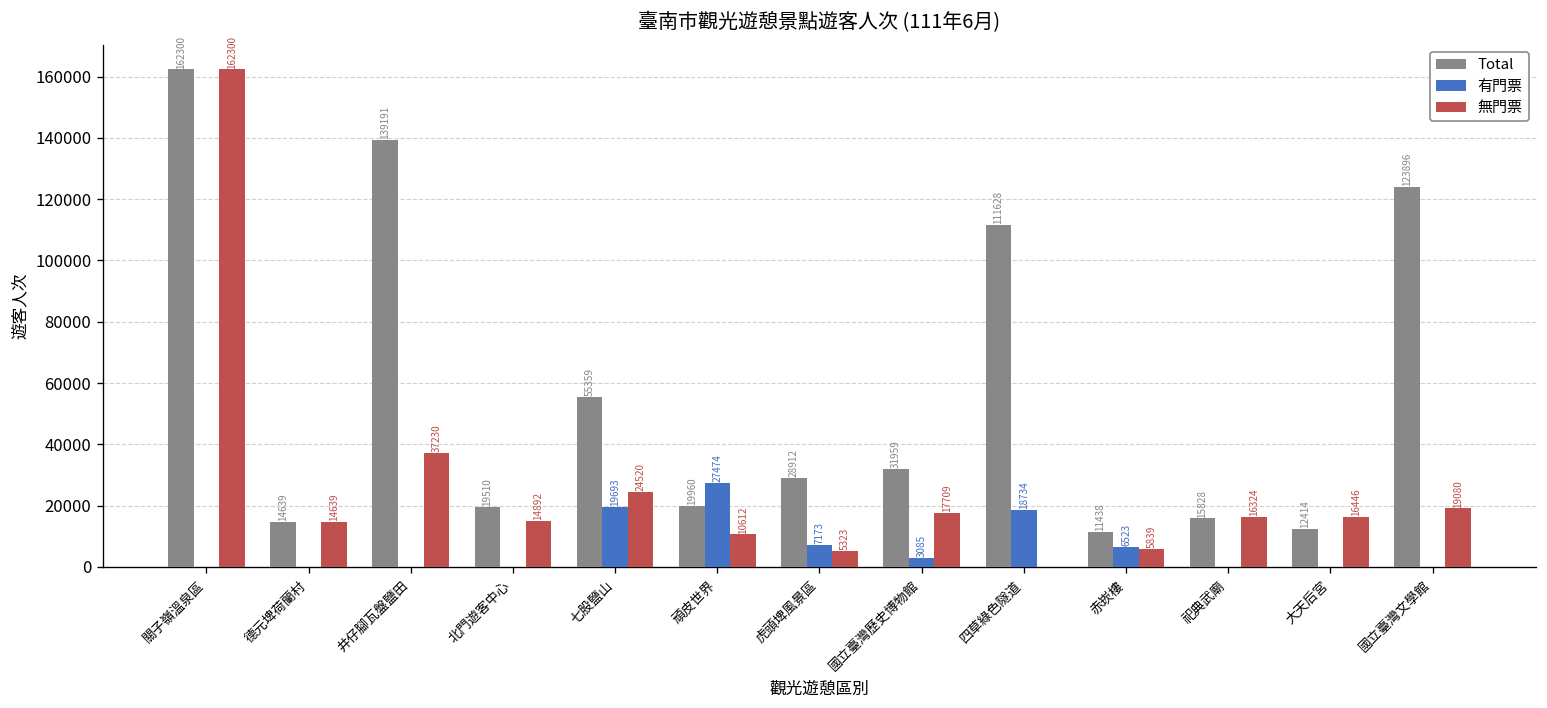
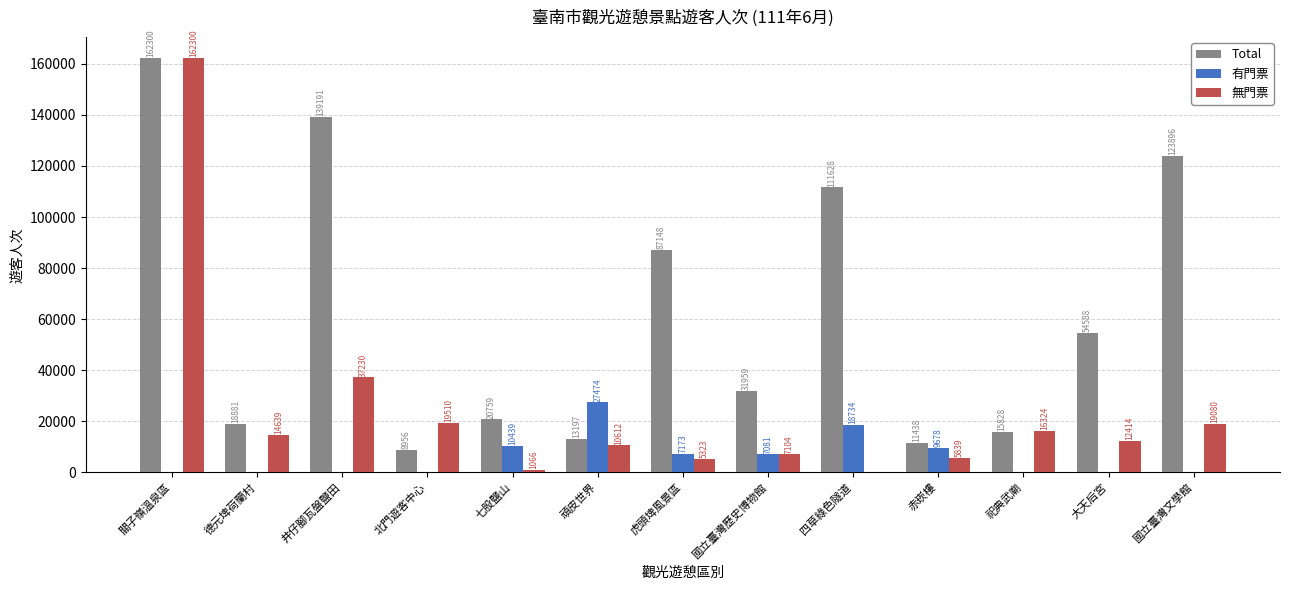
  {
    "Total": {
      "關子嶺溫泉區": 162300,
-     "德元埤荷蘭村": 14639,
+     "德元埤荷蘭村": 18881,
      "井仔腳瓦盤鹽田": 139191,
-     "北門遊客中心": 19510,
-     "七股鹽山": 55359,
-     "頑皮世界": 19960,
-     "虎頭埤風景區": 28912,
+     "北門遊客中心": 8956,
+     "七股鹽山": 20759,
+     "頑皮世界": 13197,
+     "虎頭埤風景區": 87148,
      "國立臺灣歷史博物館": 31959,
      "四草綠色隧道": 111628,
      "赤崁樓": 11438,
      "祀典武廟": 15828,
-     "大天后宮": 12414,
+     "大天后宮": 54588,
      "國立臺灣文學館": 123896
    },
    "有門票": {
-     "七股鹽山": 19693,
+     "七股鹽山": 10439,
      "頑皮世界": 27474,
      "虎頭埤風景區": 7173,
-     "國立臺灣歷史博物館": 3085,
+     "國立臺灣歷史博物館": 7081,
      "四草綠色隧道": 18734,
-     "赤崁樓": 6523
+     "赤崁樓": 9678
    },
    "無門票": {
      "關子嶺溫泉區": 162300,
      "德元埤荷蘭村": 14639,
      "井仔腳瓦盤鹽田": 37230,
-     "北門遊客中心": 14892,
-     "七股鹽山": 24520,
+     "北門遊客中心": 19510,
+     "七股鹽山": 1066,
      "頑皮世界": 10612,
      "虎頭埤風景區": 5323,
-     "國立臺灣歷史博物館": 17709,
+     "國立臺灣歷史博物館": 7104,
      "赤崁樓": 5839,
      "祀典武廟": 16324,
-     "大天后宮": 16446,
+     "大天后宮": 12414,
      "國立臺灣文學館": 19080
    }
  }
